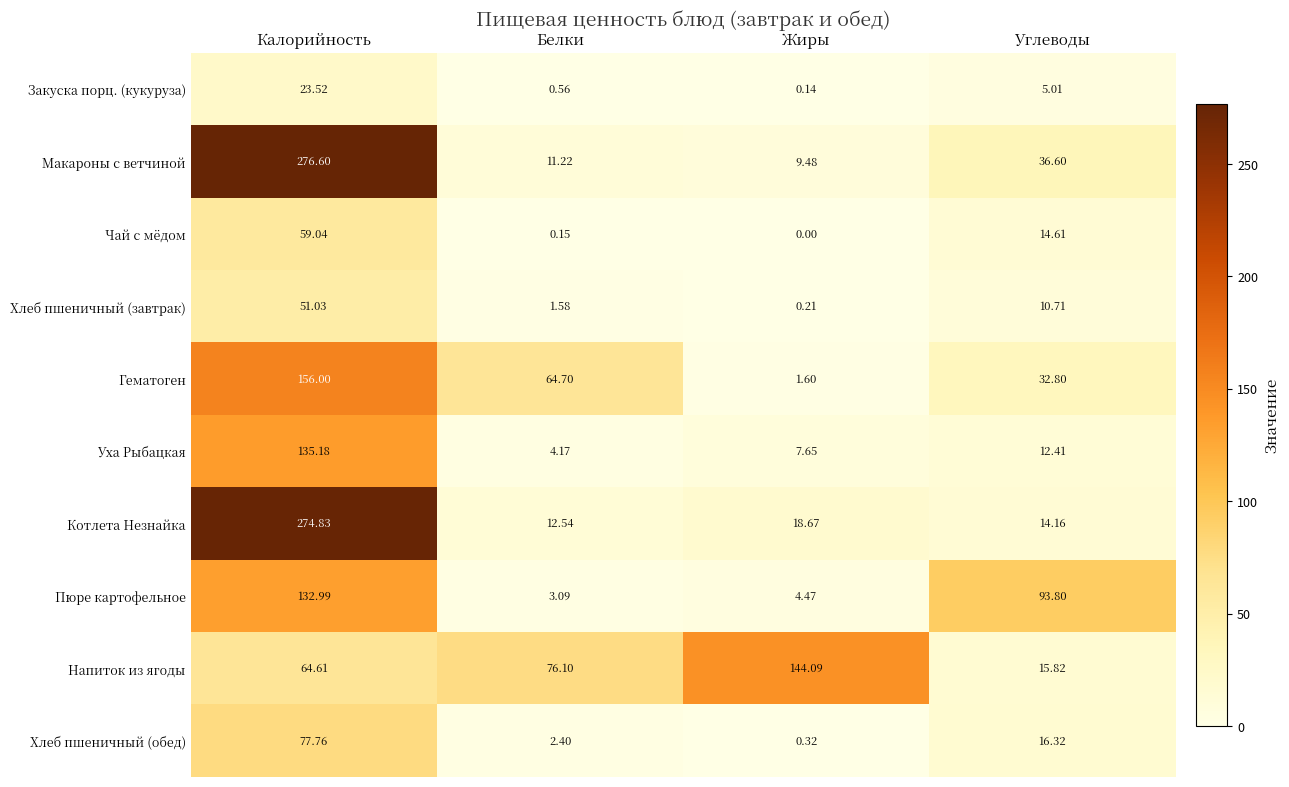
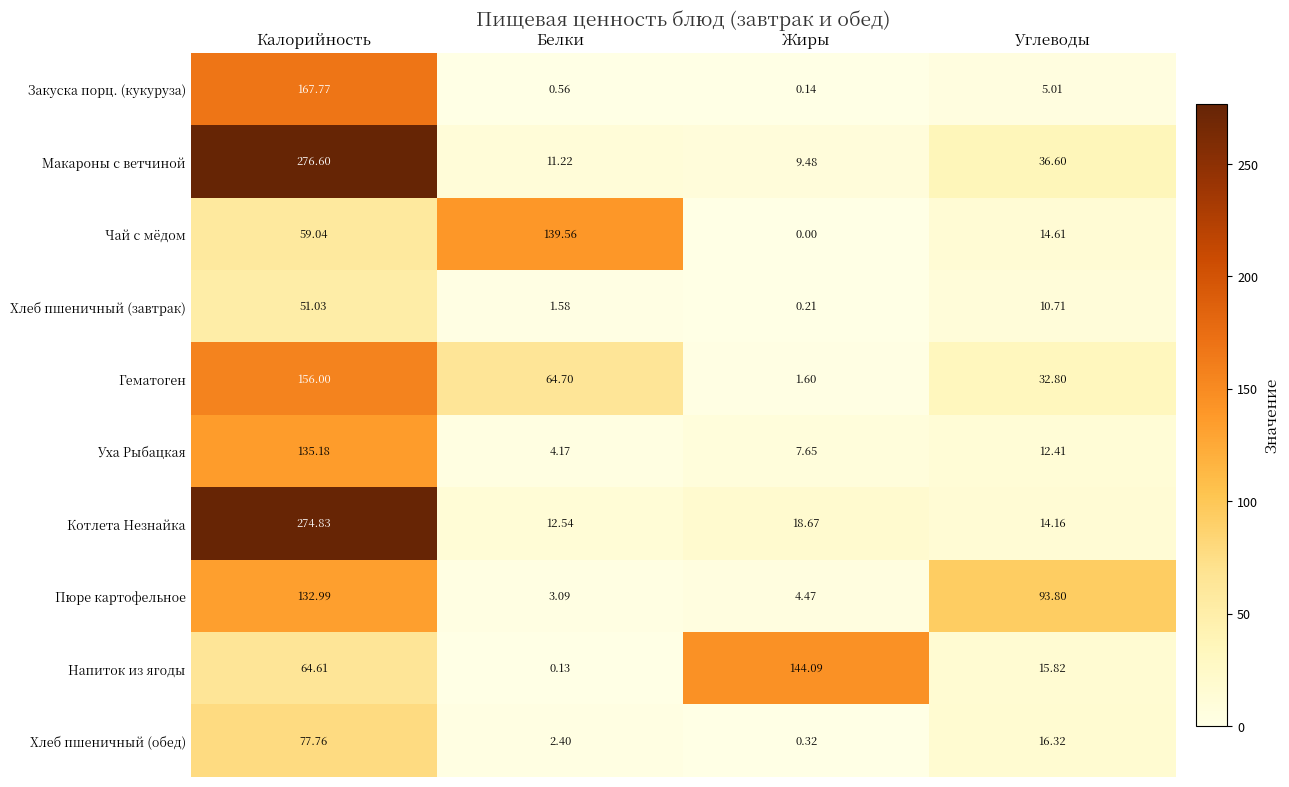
  {
    "Закуска порц. (кукуруза)": {
-     "Калорийность": 23.52,
+     "Калорийность": 167.77,
      "Белки": 0.56,
      "Жиры": 0.14,
      "Углеводы": 5.01
    },
    "Макароны с ветчиной": {
      "Калорийность": 276.60,
      "Белки": 11.22,
      "Жиры": 9.48,
      "Углеводы": 36.60
    },
    "Чай с мёдом": {
      "Калорийность": 59.04,
-     "Белки": 0.15,
+     "Белки": 139.56,
      "Жиры": 0.00,
      "Углеводы": 14.61
    },
    "Хлеб пшеничный (завтрак)": {
      "Калорийность": 51.03,
      "Белки": 1.58,
      "Жиры": 0.21,
      "Углеводы": 10.71
    },
    "Гематоген": {
      "Калорийность": 156.00,
      "Белки": 64.70,
      "Жиры": 1.60,
      "Углеводы": 32.80
    },
    "Уха Рыбацкая": {
      "Калорийность": 135.18,
      "Белки": 4.17,
      "Жиры": 7.65,
      "Углеводы": 12.41
    },
    "Котлета Незнайка": {
      "Калорийность": 274.83,
      "Белки": 12.54,
      "Жиры": 18.67,
      "Углеводы": 14.16
    },
    "Пюре картофельное": {
      "Калорийность": 132.99,
      "Белки": 3.09,
      "Жиры": 4.47,
      "Углеводы": 93.80
    },
    "Напиток из ягоды": {
      "Калорийность": 64.61,
-     "Белки": 76.10,
+     "Белки": 0.13,
      "Жиры": 144.09,
      "Углеводы": 15.82
    },
    "Хлеб пшеничный (обед)": {
      "Калорийность": 77.76,
      "Белки": 2.40,
      "Жиры": 0.32,
      "Углеводы": 16.32
    }
  }
